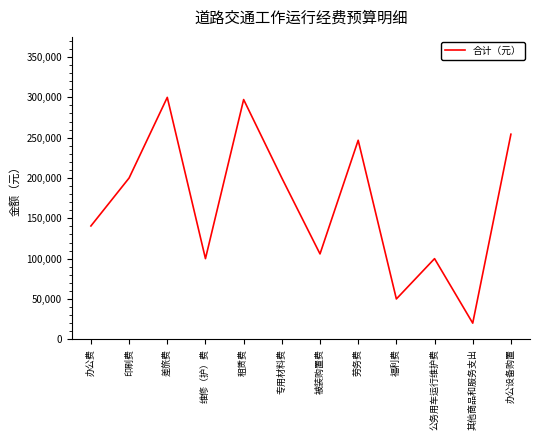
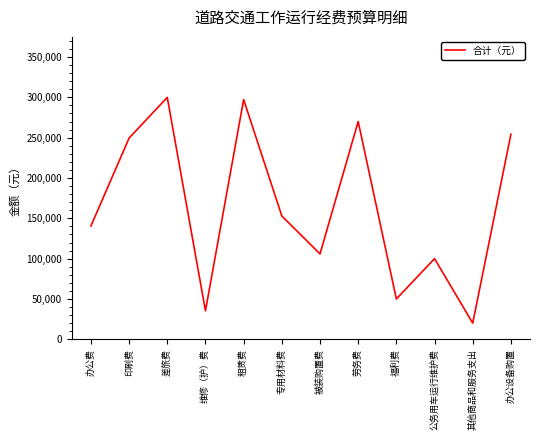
  {
    "办公费": "140,000",
-   "印刷费": "200,000",
+   "印刷费": "250,000",
    "差旅费": "300,000",
-   "维修（护）费": "100,000",
+   "维修（护）费": "40,000",
    "租赁费": "300,000",
-   "专用材料费": "200,000",
+   "专用材料费": "150,000",
    "被装购置费": "110,000",
-   "劳务费": "250,000",
+   "劳务费": "270,000",
    "福利费": "50,000",
    "公务用车运行维护费": "100,000",
    "其他商品和服务支出": "20,000",
    "办公设备购置": "250,000"
  }
